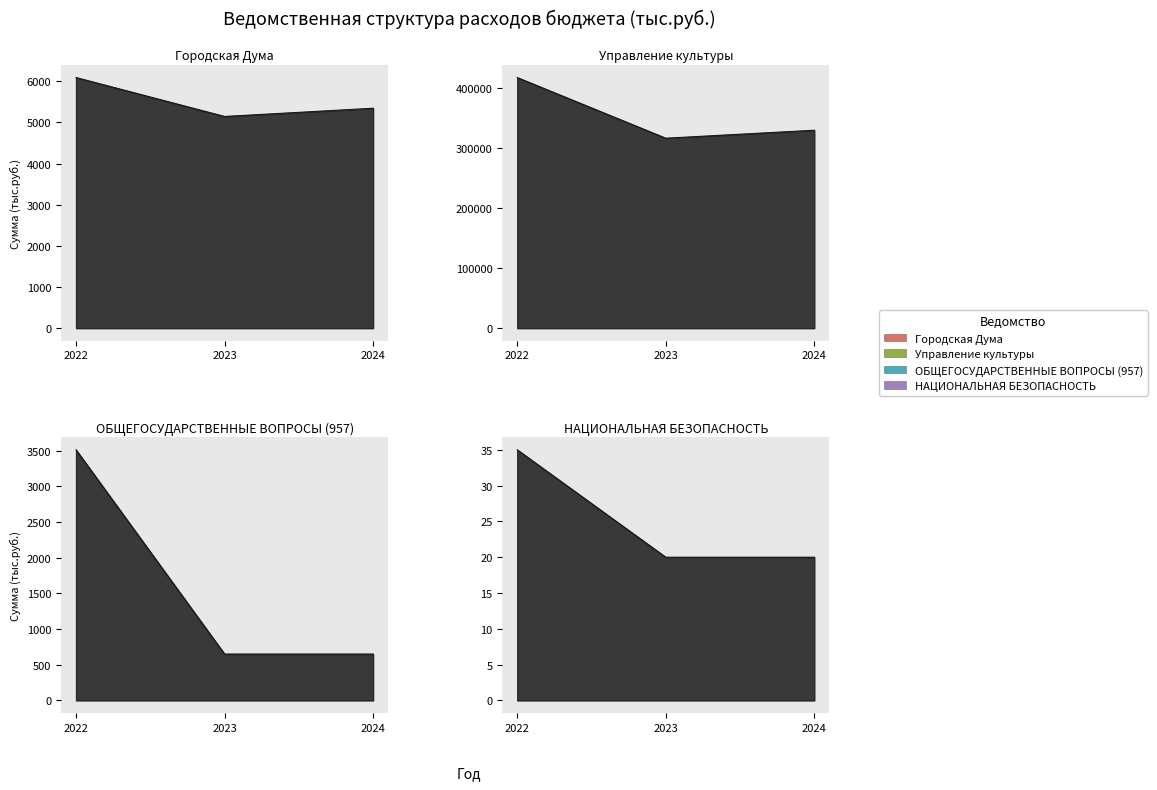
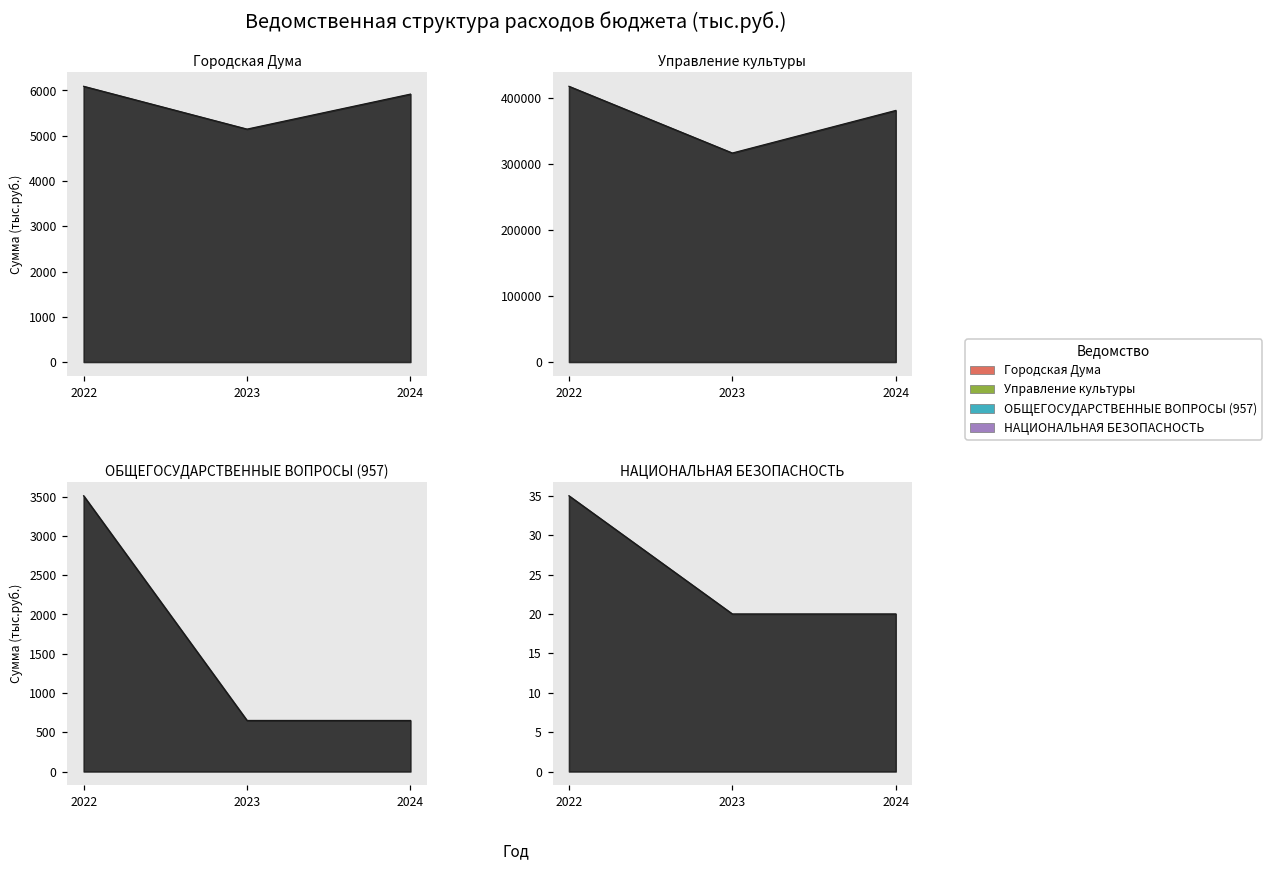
  {
    "Городская Дума": {
      "2022": 6100,
      "2023": 5100,
-     "2024": 5300
+     "2024": 5900
    },
    "Управление культуры": {
      "2022": 420000,
      "2023": 320000,
-     "2024": 330000
+     "2024": 380000
    },
    "ОБЩЕГОСУДАРСТВЕННЫЕ ВОПРОСЫ (957)": {
      "2022": 3500,
      "2023": 700,
      "2024": 700
    },
    "НАЦИОНАЛЬНАЯ БЕЗОПАСНОСТЬ": {
      "2022": 35,
      "2023": 20,
      "2024": 20
    }
  }
